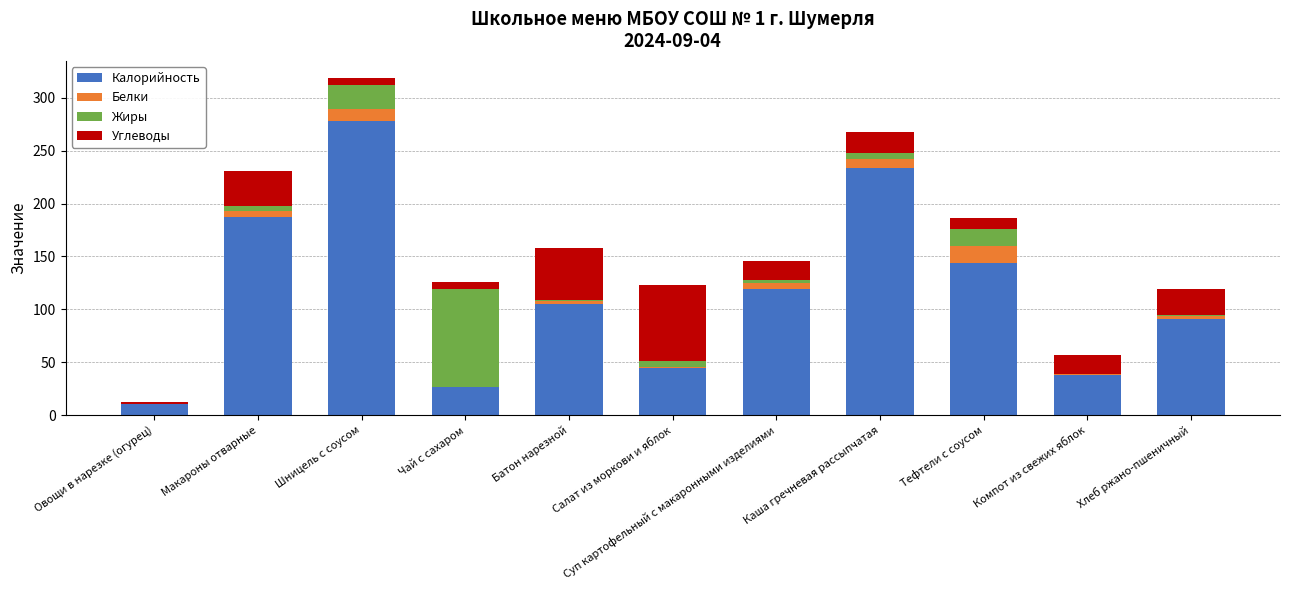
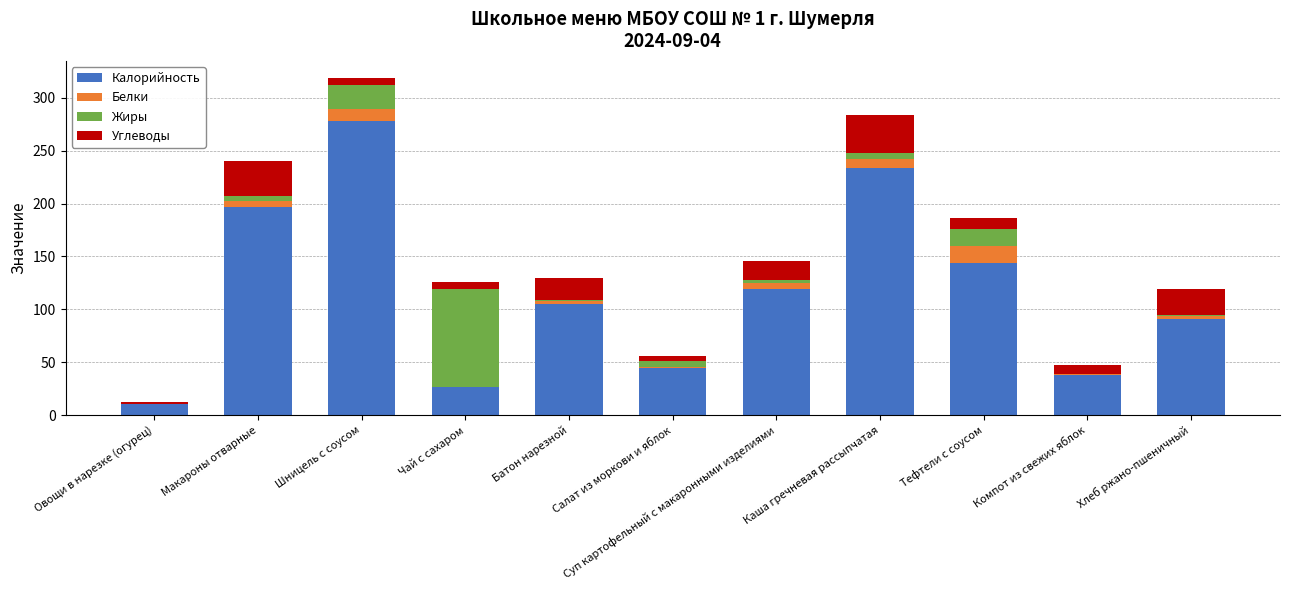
  {
    "Калорийность": {
      "Овощи в нарезке (огурец)": 10,
-     "Макароны отварные": 188,
+     "Макароны отварные": 197,
      "Шницель с соусом": 278,
      "Чай с сахаром": 27,
      "Батон нарезной": 105,
      "Салат из моркови и яблок": 45,
      "Суп картофельный с макаронными изделиями": 120,
      "Каша гречневая рассыпчатая": 234,
      "Тефтели с соусом": 144,
      "Компот из свежих яблок": 38,
      "Хлеб ржано-пшеничный": 91
    },
    "Белки": {
      "Макароны отварные": 5,
      "Шницель с соусом": 11,
      "Батон нарезной": 3,
      "Суп картофельный с макаронными изделиями": 5,
      "Каша гречневая рассыпчатая": 8,
      "Тефтели с соусом": 17,
      "Хлеб ржано-пшеничный": 3
    },
    "Жиры": {
      "Макароны отварные": 5,
      "Шницель с соусом": 23,
      "Чай с сахаром": 93,
      "Салат из моркови и яблок": 6,
      "Суп картофельный с макаронными изделиями": 3,
      "Каша гречневая рассыпчатая": 6,
      "Тефтели с соусом": 15
    },
    "Углеводы": {
      "Макароны отварные": 33,
      "Шницель с соусом": 7,
      "Чай с сахаром": 6,
-     "Батон нарезной": 49,
-     "Салат из моркови и яблок": 72,
+     "Батон нарезной": 21,
+     "Салат из моркови и яблок": 4,
      "Суп картофельный с макаронными изделиями": 19,
-     "Каша гречневая рассыпчатая": 19,
+     "Каша гречневая рассыпчатая": 36,
      "Тефтели с соусом": 11,
-     "Компот из свежих яблок": 18,
+     "Компот из свежих яблок": 8,
      "Хлеб ржано-пшеничный": 25
    }
  }
